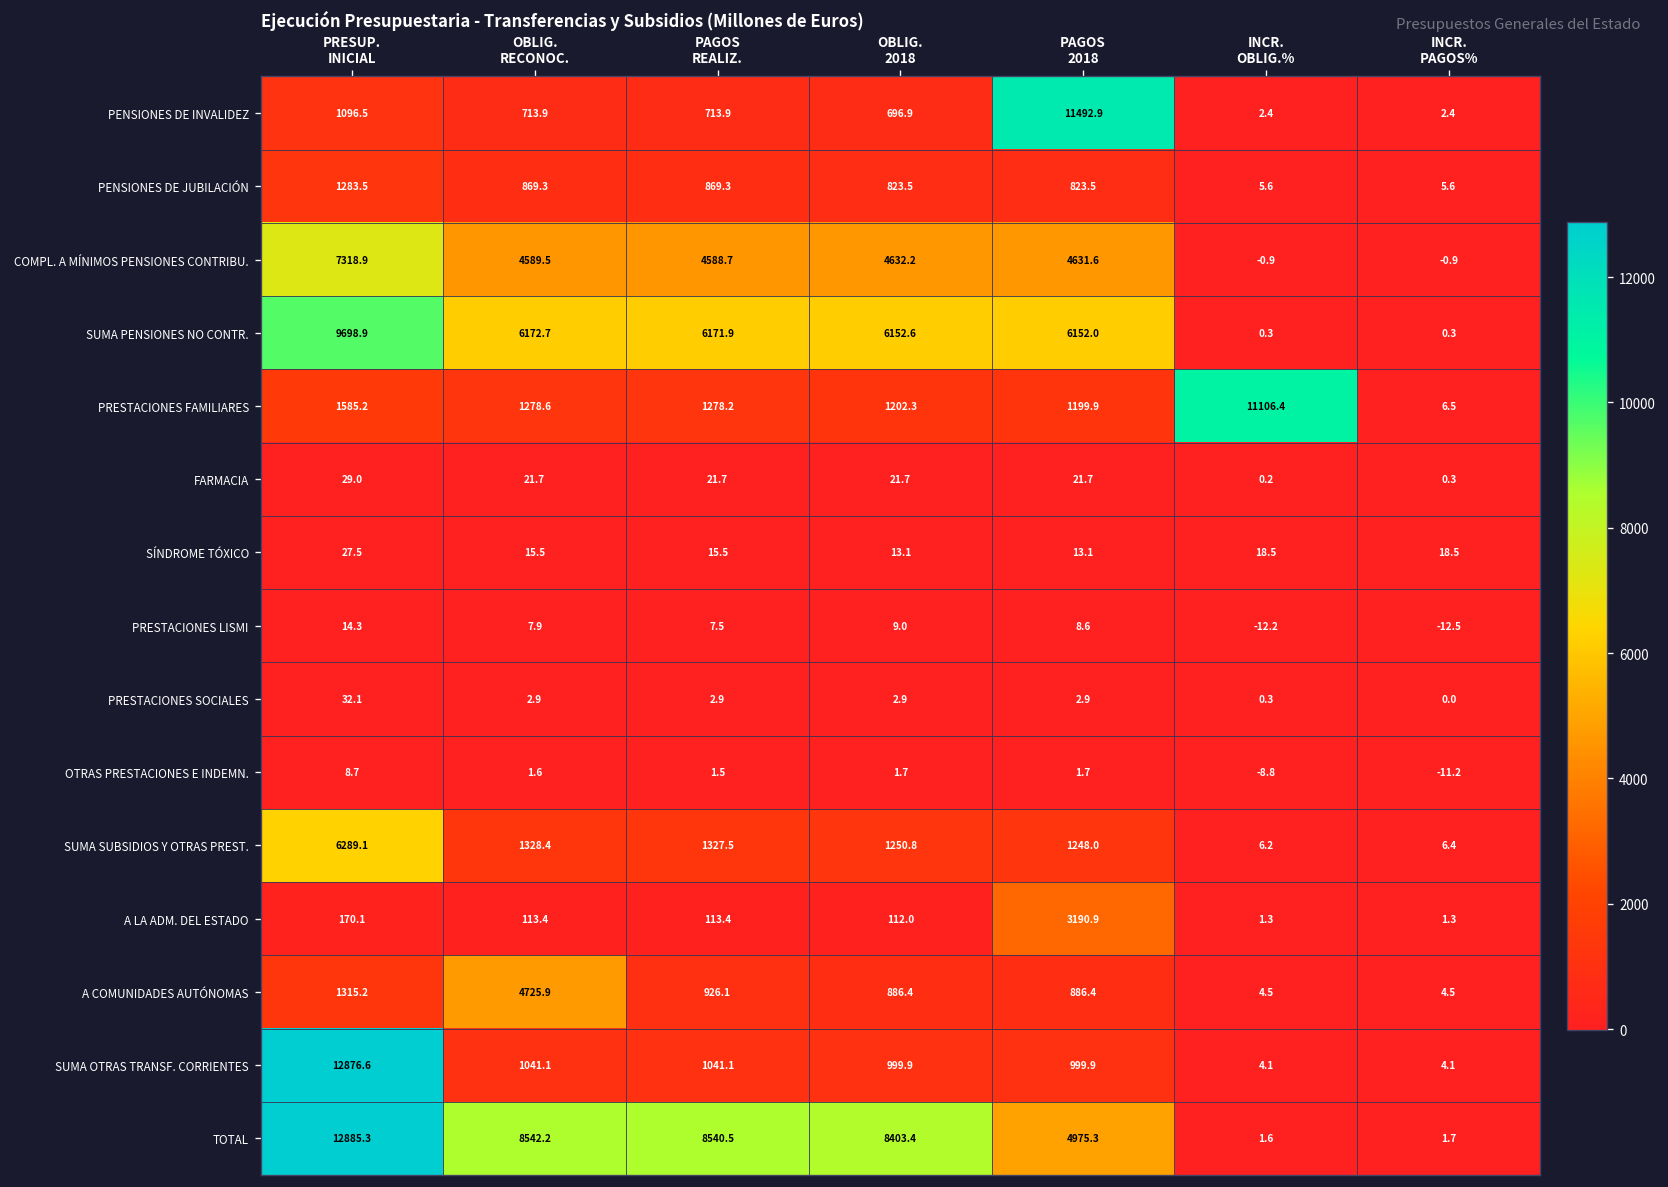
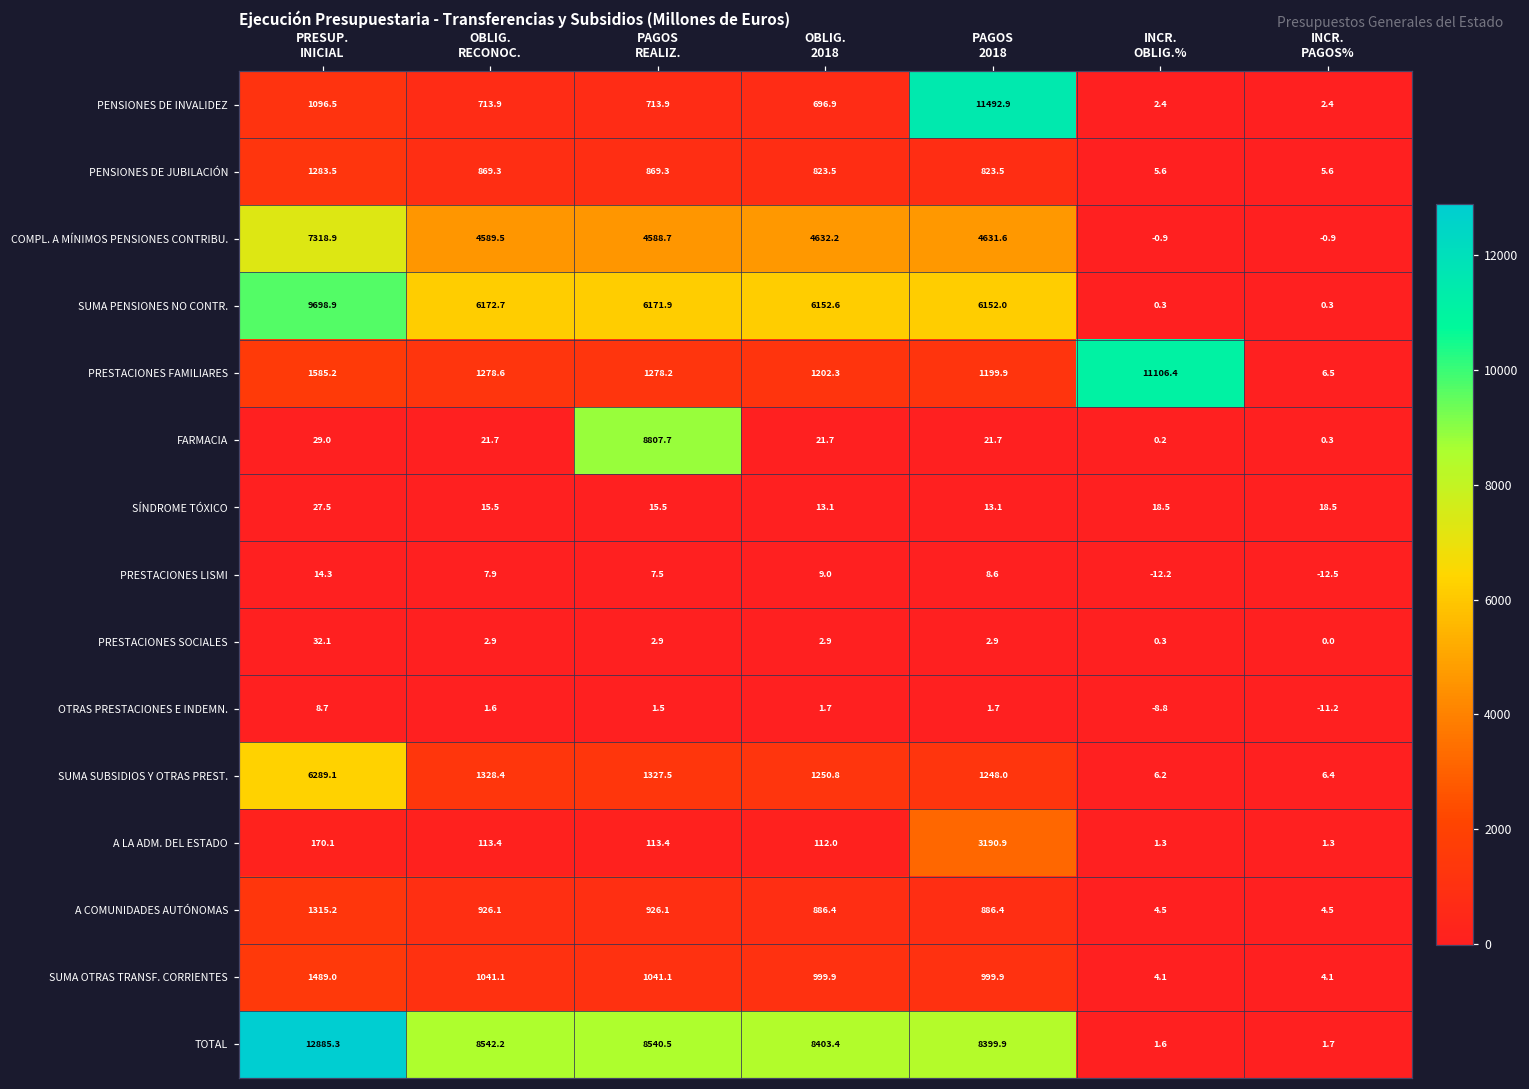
  {
    "PENSIONES DE INVALIDEZ": {
      "PRESUP. INICIAL": 1096.5,
      "OBLIG. RECONOC.": 713.9,
      "PAGOS REALIZ.": 713.9,
      "OBLIG. 2018": 696.9,
      "PAGOS 2018": 11492.9,
      "INCR. OBLIG.%": 2.4,
      "INCR. PAGOS%": 2.4
    },
    "PENSIONES DE JUBILACIÓN": {
      "PRESUP. INICIAL": 1283.5,
      "OBLIG. RECONOC.": 869.3,
      "PAGOS REALIZ.": 869.3,
      "OBLIG. 2018": 823.5,
      "PAGOS 2018": 823.5,
      "INCR. OBLIG.%": 5.6,
      "INCR. PAGOS%": 5.6
    },
    "COMPL. A MÍNIMOS PENSIONES CONTRIBU.": {
      "PRESUP. INICIAL": 7318.9,
      "OBLIG. RECONOC.": 4589.5,
      "PAGOS REALIZ.": 4588.7,
      "OBLIG. 2018": 4632.2,
      "PAGOS 2018": 4631.6,
      "INCR. OBLIG.%": -0.9,
      "INCR. PAGOS%": -0.9
    },
    "SUMA PENSIONES NO CONTR.": {
      "PRESUP. INICIAL": 9698.9,
      "OBLIG. RECONOC.": 6172.7,
      "PAGOS REALIZ.": 6171.9,
      "OBLIG. 2018": 6152.6,
      "PAGOS 2018": 6152.0,
      "INCR. OBLIG.%": 0.3,
      "INCR. PAGOS%": 0.3
    },
    "PRESTACIONES FAMILIARES": {
      "PRESUP. INICIAL": 1585.2,
      "OBLIG. RECONOC.": 1278.6,
      "PAGOS REALIZ.": 1278.2,
      "OBLIG. 2018": 1202.3,
      "PAGOS 2018": 1199.9,
      "INCR. OBLIG.%": 11106.4,
      "INCR. PAGOS%": 6.5
    },
    "FARMACIA": {
      "PRESUP. INICIAL": 29.0,
      "OBLIG. RECONOC.": 21.7,
-     "PAGOS REALIZ.": 21.7,
+     "PAGOS REALIZ.": 8807.7,
      "OBLIG. 2018": 21.7,
      "PAGOS 2018": 21.7,
      "INCR. OBLIG.%": 0.2,
      "INCR. PAGOS%": 0.3
    },
    "SÍNDROME TÓXICO": {
      "PRESUP. INICIAL": 27.5,
      "OBLIG. RECONOC.": 15.5,
      "PAGOS REALIZ.": 15.5,
      "OBLIG. 2018": 13.1,
      "PAGOS 2018": 13.1,
      "INCR. OBLIG.%": 18.5,
      "INCR. PAGOS%": 18.5
    },
    "PRESTACIONES LISMI": {
      "PRESUP. INICIAL": 14.3,
      "OBLIG. RECONOC.": 7.9,
      "PAGOS REALIZ.": 7.5,
      "OBLIG. 2018": 9.0,
      "PAGOS 2018": 8.6,
      "INCR. OBLIG.%": -12.2,
      "INCR. PAGOS%": -12.5
    },
    "PRESTACIONES SOCIALES": {
      "PRESUP. INICIAL": 32.1,
      "OBLIG. RECONOC.": 2.9,
      "PAGOS REALIZ.": 2.9,
      "OBLIG. 2018": 2.9,
      "PAGOS 2018": 2.9,
      "INCR. OBLIG.%": 0.3,
      "INCR. PAGOS%": 0.0
    },
    "OTRAS PRESTACIONES E INDEMN.": {
      "PRESUP. INICIAL": 8.7,
      "OBLIG. RECONOC.": 1.6,
      "PAGOS REALIZ.": 1.5,
      "OBLIG. 2018": 1.7,
      "PAGOS 2018": 1.7,
      "INCR. OBLIG.%": -8.8,
      "INCR. PAGOS%": -11.2
    },
    "SUMA SUBSIDIOS Y OTRAS PREST.": {
      "PRESUP. INICIAL": 6289.1,
      "OBLIG. RECONOC.": 1328.4,
      "PAGOS REALIZ.": 1327.5,
      "OBLIG. 2018": 1250.8,
      "PAGOS 2018": 1248.0,
      "INCR. OBLIG.%": 6.2,
      "INCR. PAGOS%": 6.4
    },
    "A LA ADM. DEL ESTADO": {
      "PRESUP. INICIAL": 170.1,
      "OBLIG. RECONOC.": 113.4,
      "PAGOS REALIZ.": 113.4,
      "OBLIG. 2018": 112.0,
      "PAGOS 2018": 3190.9,
      "INCR. OBLIG.%": 1.3,
      "INCR. PAGOS%": 1.3
    },
    "A COMUNIDADES AUTÓNOMAS": {
      "PRESUP. INICIAL": 1315.2,
-     "OBLIG. RECONOC.": 4725.9,
+     "OBLIG. RECONOC.": 926.1,
      "PAGOS REALIZ.": 926.1,
      "OBLIG. 2018": 886.4,
      "PAGOS 2018": 886.4,
      "INCR. OBLIG.%": 4.5,
      "INCR. PAGOS%": 4.5
    },
    "SUMA OTRAS TRANSF. CORRIENTES": {
-     "PRESUP. INICIAL": 12876.6,
+     "PRESUP. INICIAL": 1489.0,
      "OBLIG. RECONOC.": 1041.1,
      "PAGOS REALIZ.": 1041.1,
      "OBLIG. 2018": 999.9,
      "PAGOS 2018": 999.9,
      "INCR. OBLIG.%": 4.1,
      "INCR. PAGOS%": 4.1
    },
    "TOTAL": {
      "PRESUP. INICIAL": 12885.3,
      "OBLIG. RECONOC.": 8542.2,
      "PAGOS REALIZ.": 8540.5,
      "OBLIG. 2018": 8403.4,
-     "PAGOS 2018": 4975.3,
+     "PAGOS 2018": 8399.9,
      "INCR. OBLIG.%": 1.6,
      "INCR. PAGOS%": 1.7
    }
  }
